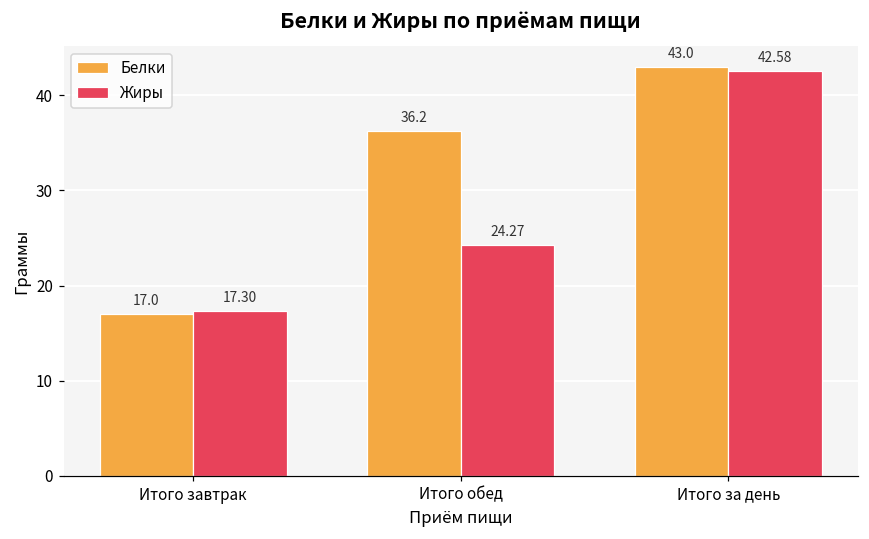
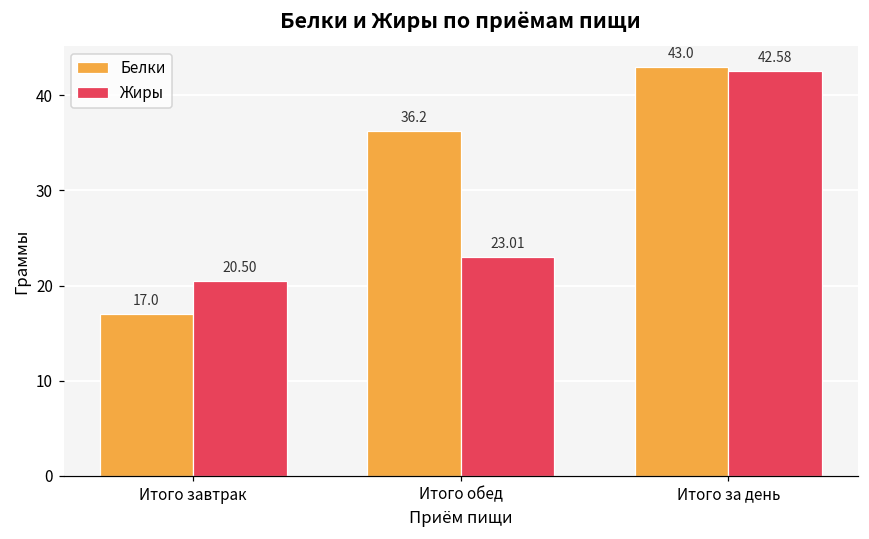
  {
    "Белки": {
      "Итого завтрак": 17.0,
      "Итого обед": 36.2,
      "Итого за день": 43.0
    },
    "Жиры": {
-     "Итого завтрак": 17.30,
-     "Итого обед": 24.27,
+     "Итого завтрак": 20.50,
+     "Итого обед": 23.01,
      "Итого за день": 42.58
    }
  }
